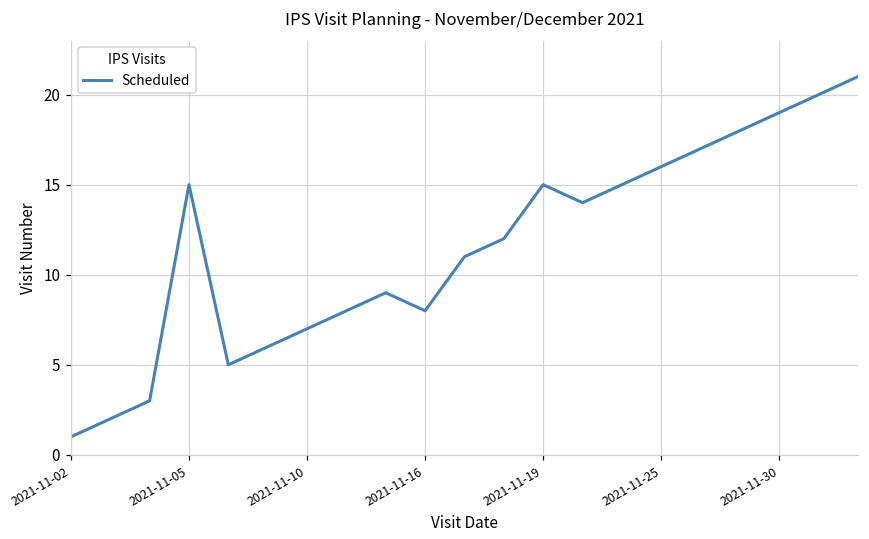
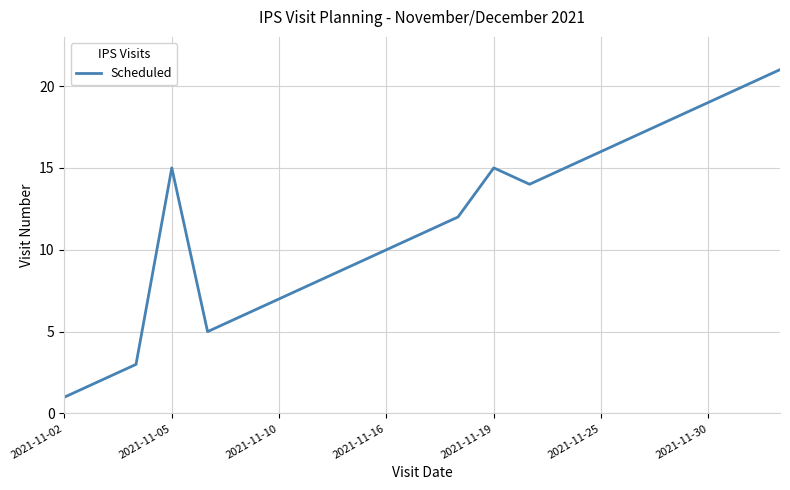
  {
    "2021-11-02": 1,
    "2021-11-05": 15,
    "2021-11-10": 7,
-   "2021-11-16": 8,
+   "2021-11-16": 10,
    "2021-11-19": 15,
    "2021-11-25": 16,
    "2021-11-30": 19
  }
